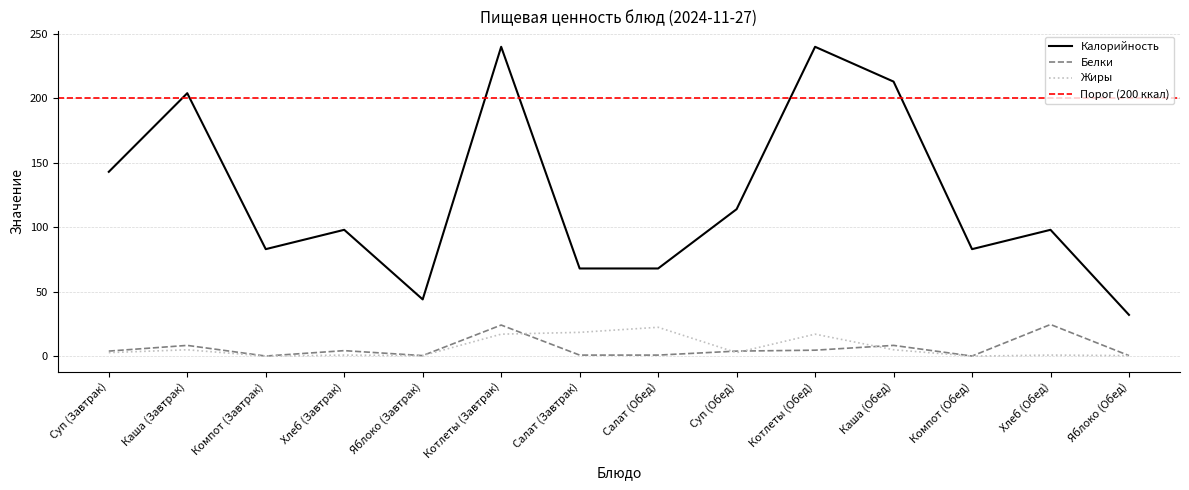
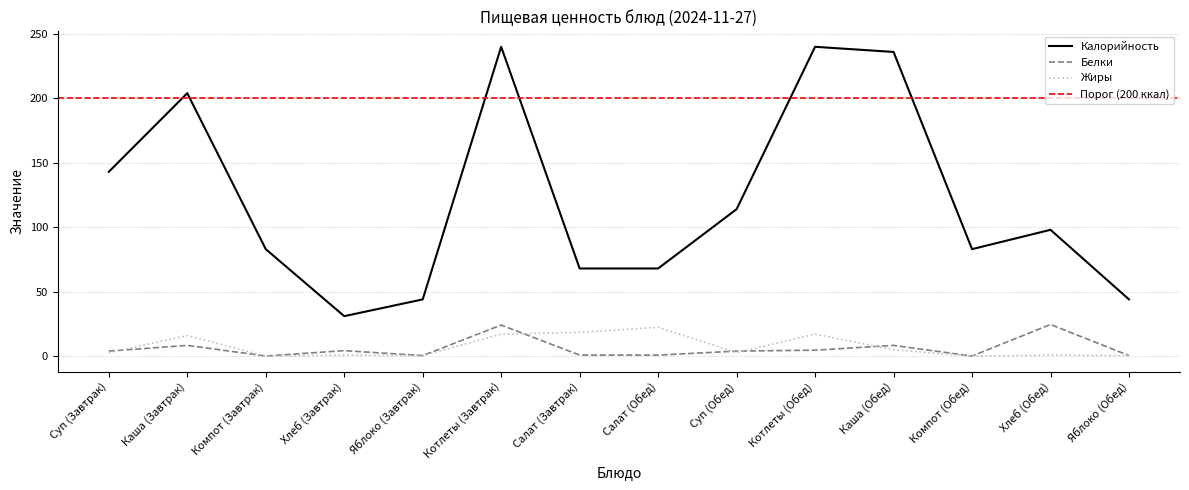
  {
    "Калорийность": {
      "Суп (Завтрак)": 143,
      "Каша (Завтрак)": 204,
      "Компот (Завтрак)": 83,
-     "Хлеб (Завтрак)": 98,
+     "Хлеб (Завтрак)": 31,
      "Яблоко (Завтрак)": 44,
      "Котлеты (Завтрак)": 240,
      "Салат (Завтрак)": 68,
      "Салат (Обед)": 68,
      "Суп (Обед)": 114,
      "Котлеты (Обед)": 240,
-     "Каша (Обед)": 213,
+     "Каша (Обед)": 236,
      "Компот (Обед)": 83,
      "Хлеб (Обед)": 98,
-     "Яблоко (Обед)": 32
+     "Яблоко (Обед)": 44
    },
    "Белки": {
      "Каша (Завтрак)": 8,
      "Хлеб (Завтрак)": 4,
      "Котлеты (Завтрак)": 24,
      "Салат (Завтрак)": 1,
      "Салат (Обед)": 1,
      "Котлеты (Обед)": 5,
      "Каша (Обед)": 8,
      "Хлеб (Обед)": 25
    },
    "Жиры": {
-     "Каша (Завтрак)": 5,
+     "Каша (Завтрак)": 16,
      "Хлеб (Завтрак)": 1,
      "Котлеты (Завтрак)": 17,
      "Салат (Завтрак)": 18,
      "Салат (Обед)": 22,
      "Котлеты (Обед)": 17,
      "Каша (Обед)": 5,
      "Хлеб (Обед)": 1
    }
  }
